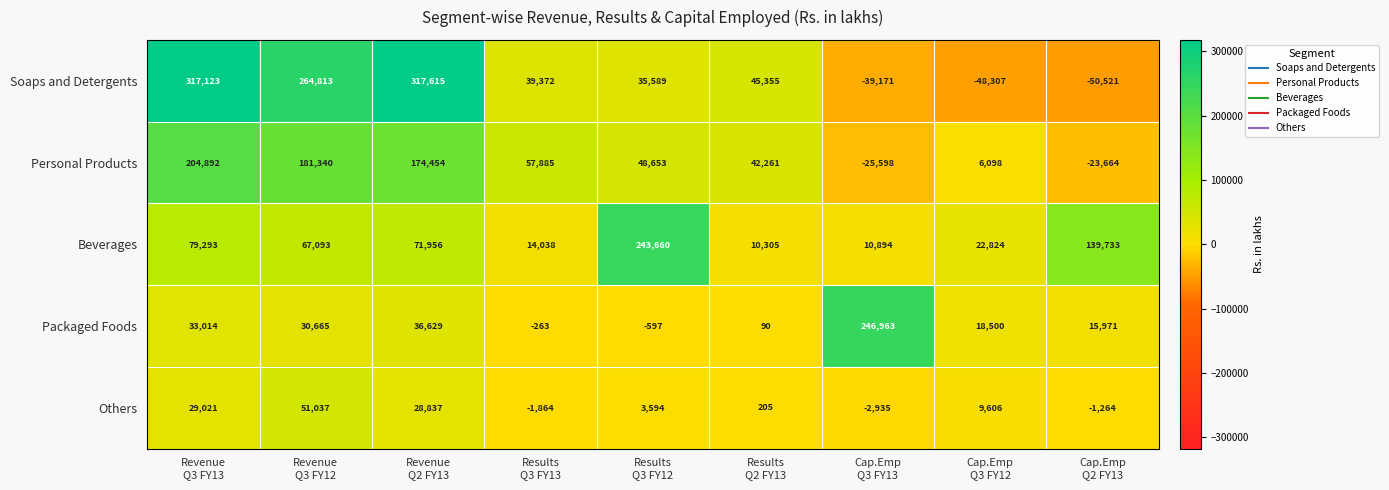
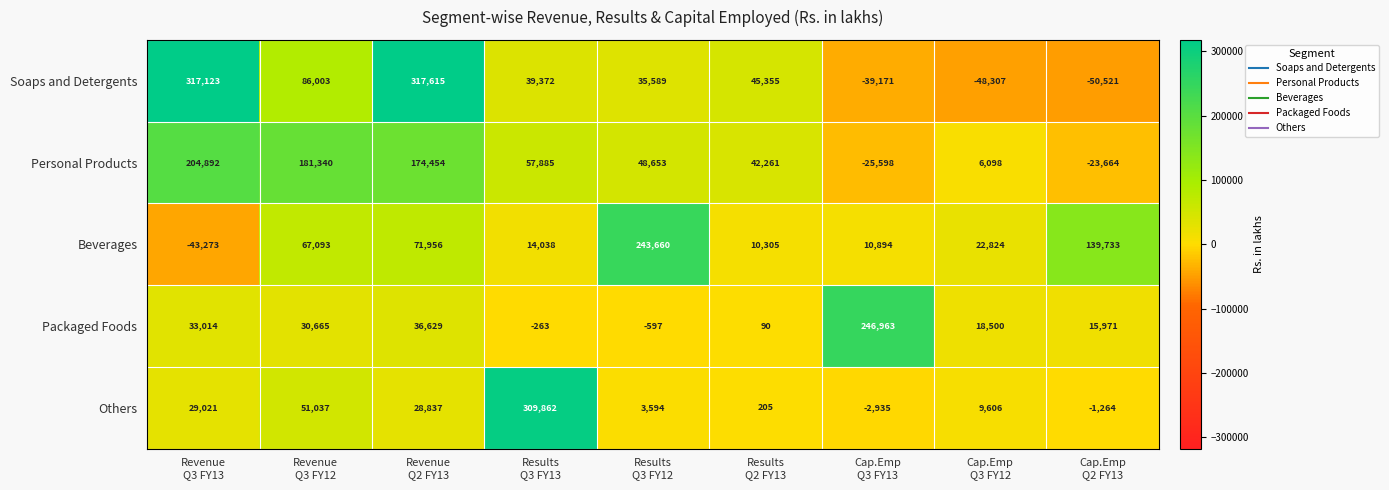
  {
    "Soaps and Detergents": {
      "Revenue Q3 FY13": "317,123",
-     "Revenue Q3 FY12": "264,813",
+     "Revenue Q3 FY12": "86,003",
      "Revenue Q2 FY13": "317,615",
      "Results Q3 FY13": "39,372",
      "Results Q3 FY12": "35,589",
      "Results Q2 FY13": "45,355",
      "Cap.Emp Q3 FY13": "-39,171",
      "Cap.Emp Q3 FY12": "-48,307",
      "Cap.Emp Q2 FY13": "-50,521"
    },
    "Personal Products": {
      "Revenue Q3 FY13": "204,892",
      "Revenue Q3 FY12": "181,340",
      "Revenue Q2 FY13": "174,454",
      "Results Q3 FY13": "57,885",
      "Results Q3 FY12": "48,653",
      "Results Q2 FY13": "42,261",
      "Cap.Emp Q3 FY13": "-25,598",
      "Cap.Emp Q3 FY12": "6,098",
      "Cap.Emp Q2 FY13": "-23,664"
    },
    "Beverages": {
-     "Revenue Q3 FY13": "79,293",
+     "Revenue Q3 FY13": "-43,273",
      "Revenue Q3 FY12": "67,093",
      "Revenue Q2 FY13": "71,956",
      "Results Q3 FY13": "14,038",
      "Results Q3 FY12": "243,660",
      "Results Q2 FY13": "10,305",
      "Cap.Emp Q3 FY13": "10,894",
      "Cap.Emp Q3 FY12": "22,824",
      "Cap.Emp Q2 FY13": "139,733"
    },
    "Packaged Foods": {
      "Revenue Q3 FY13": "33,014",
      "Revenue Q3 FY12": "30,665",
      "Revenue Q2 FY13": "36,629",
      "Results Q3 FY13": "-263",
      "Results Q3 FY12": "-597",
      "Results Q2 FY13": "90",
      "Cap.Emp Q3 FY13": "246,963",
      "Cap.Emp Q3 FY12": "18,500",
      "Cap.Emp Q2 FY13": "15,971"
    },
    "Others": {
      "Revenue Q3 FY13": "29,021",
      "Revenue Q3 FY12": "51,037",
      "Revenue Q2 FY13": "28,837",
-     "Results Q3 FY13": "-1,864",
+     "Results Q3 FY13": "309,862",
      "Results Q3 FY12": "3,594",
      "Results Q2 FY13": "205",
      "Cap.Emp Q3 FY13": "-2,935",
      "Cap.Emp Q3 FY12": "9,606",
      "Cap.Emp Q2 FY13": "-1,264"
    }
  }
